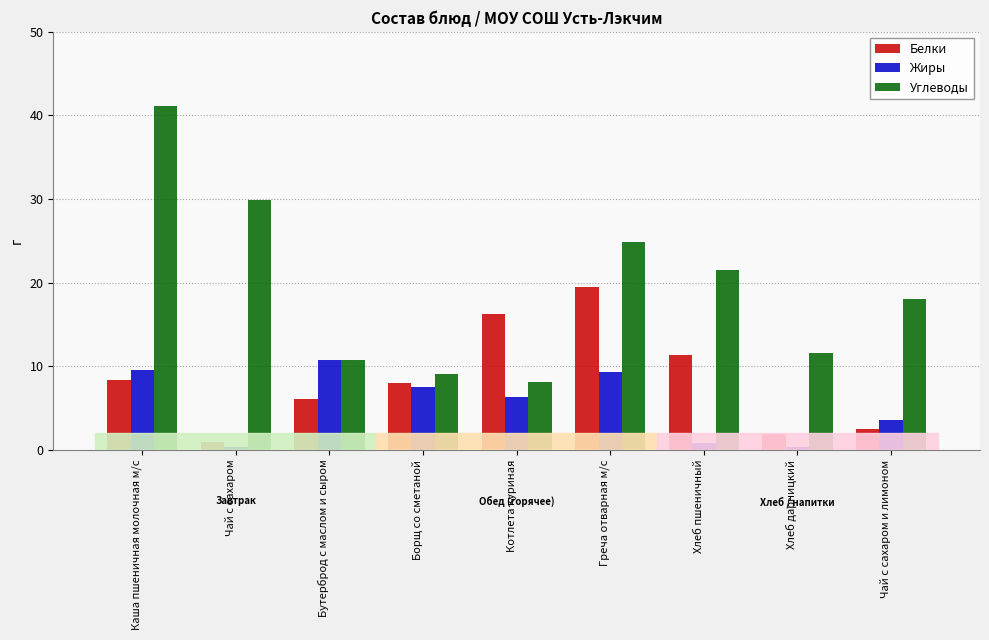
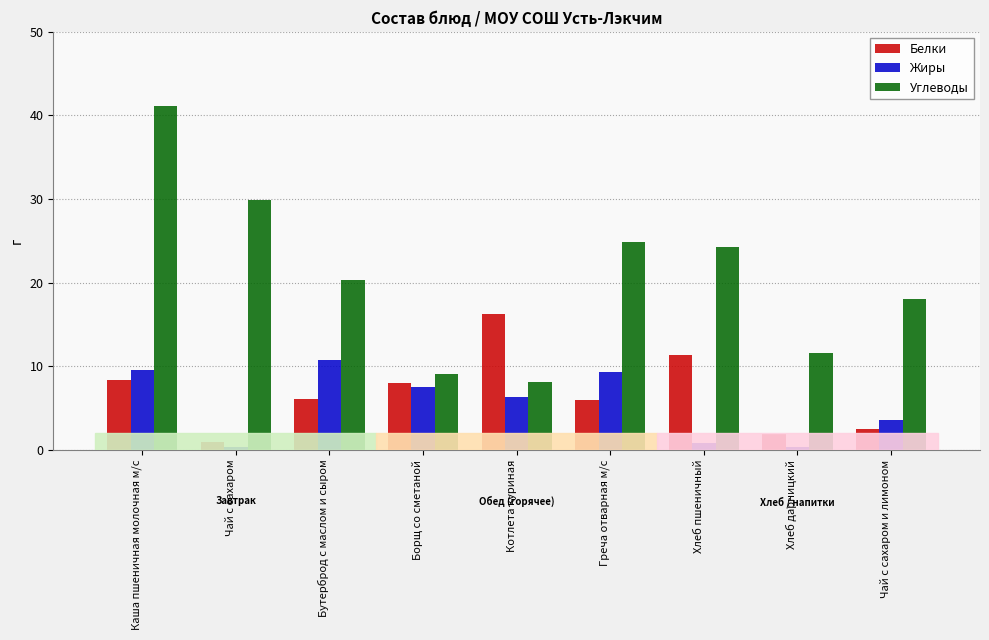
  {
    "Белки": {
      "Каша пшеничная молочная м/с": 8,
      "Бутерброд с маслом и сыром": 6,
      "Борщ со сметаной": 8,
      "Котлета куриная": 16,
-     "Греча отварная м/с": 19,
+     "Греча отварная м/с": 6,
      "Хлеб пшеничный": 11,
      "Чай с сахаром и лимоном": 3
    },
    "Жиры": {
      "Каша пшеничная молочная м/с": 10,
      "Бутерброд с маслом и сыром": 11,
      "Борщ со сметаной": 8,
      "Котлета куриная": 6,
      "Греча отварная м/с": 9,
      "Чай с сахаром и лимоном": 4
    },
    "Углеводы": {
      "Каша пшеничная молочная м/с": 41,
      "Чай с сахаром": 30,
-     "Бутерброд с маслом и сыром": 11,
+     "Бутерброд с маслом и сыром": 20,
      "Борщ со сметаной": 9,
      "Котлета куриная": 8,
      "Греча отварная м/с": 25,
-     "Хлеб пшеничный": 22,
+     "Хлеб пшеничный": 24,
      "Хлеб дарницкий": 12,
      "Чай с сахаром и лимоном": 18
    }
  }
